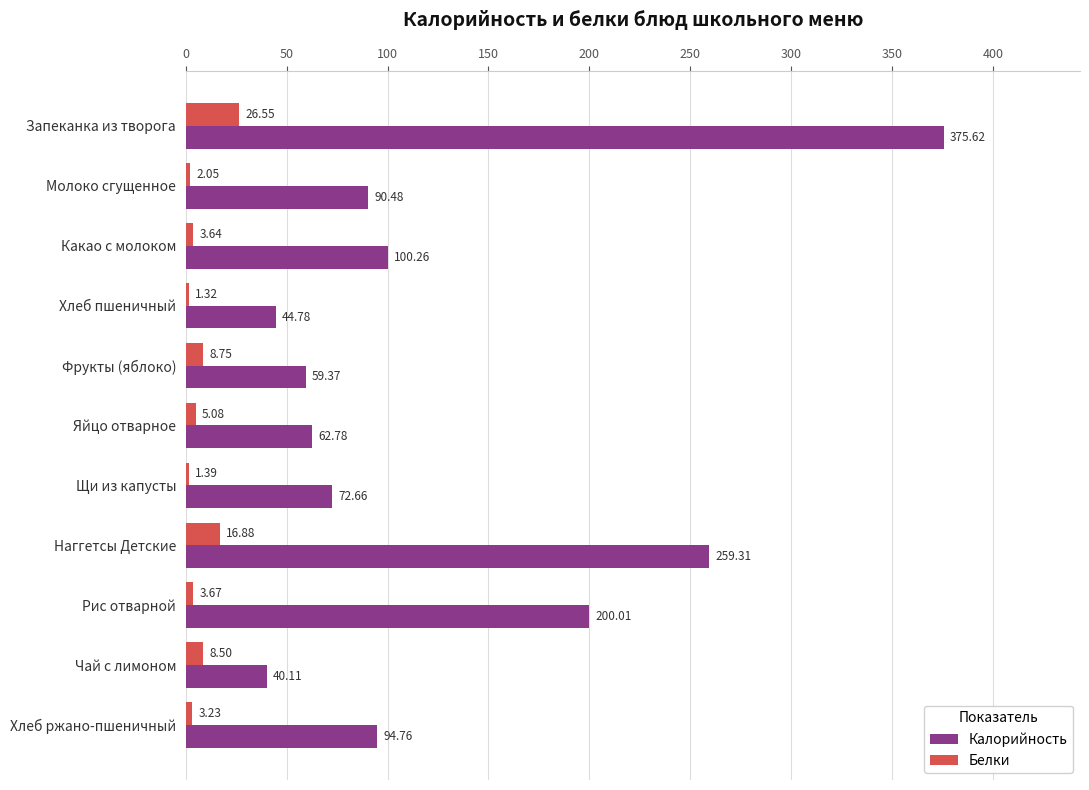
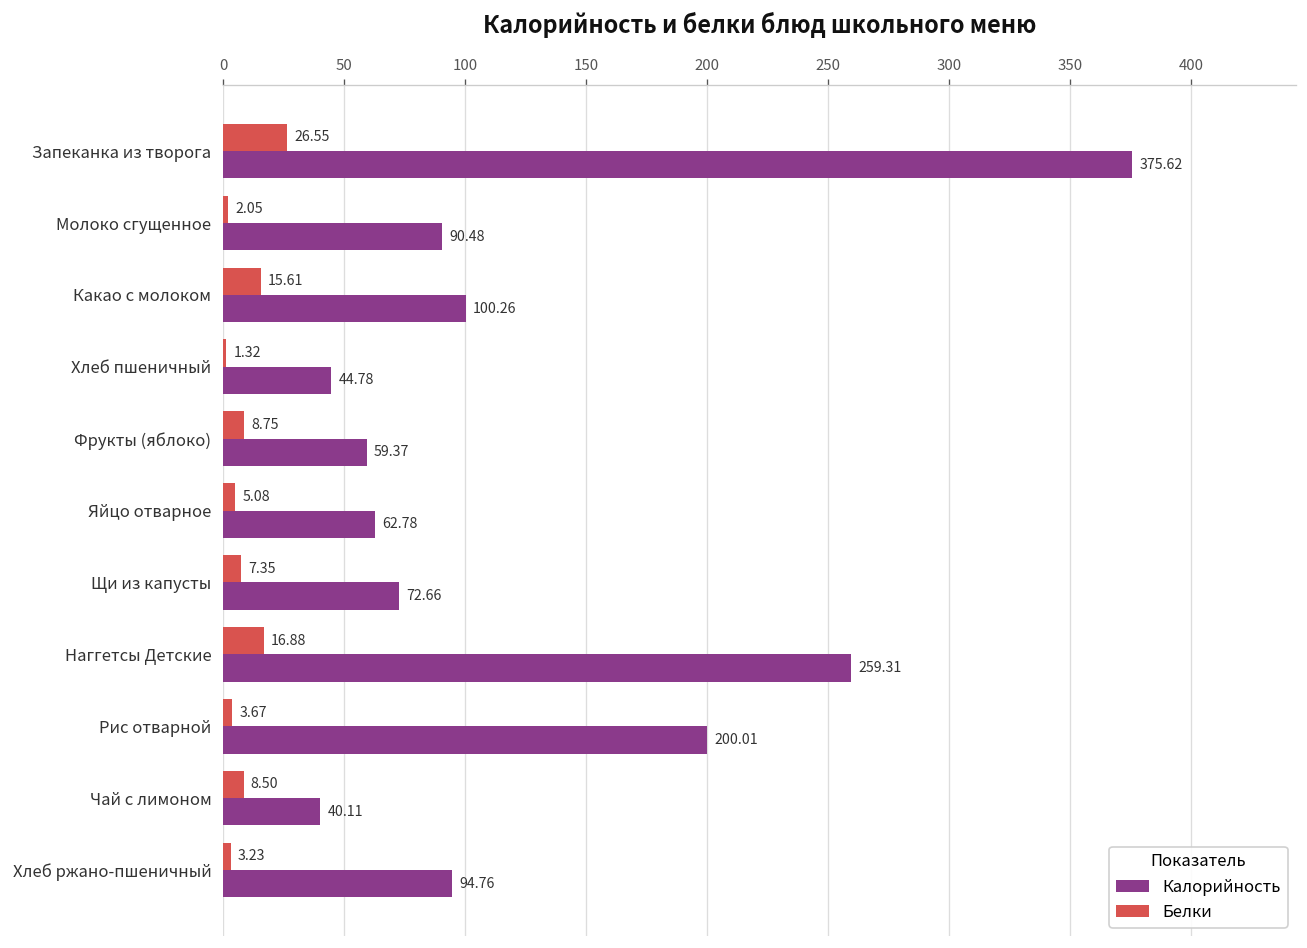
  {
    "Калорийность": {
      "Запеканка из творога": 375.62,
      "Молоко сгущенное": 90.48,
      "Какао с молоком": 100.26,
      "Хлеб пшеничный": 44.78,
      "Фрукты (яблоко)": 59.37,
      "Яйцо отварное": 62.78,
      "Щи из капусты": 72.66,
      "Наггетсы Детские": 259.31,
      "Рис отварной": 200.01,
      "Чай с лимоном": 40.11,
      "Хлеб ржано-пшеничный": 94.76
    },
    "Белки": {
      "Запеканка из творога": 26.55,
      "Молоко сгущенное": 2.05,
-     "Какао с молоком": 3.64,
+     "Какао с молоком": 15.61,
      "Хлеб пшеничный": 1.32,
      "Фрукты (яблоко)": 8.75,
      "Яйцо отварное": 5.08,
-     "Щи из капусты": 1.39,
+     "Щи из капусты": 7.35,
      "Наггетсы Детские": 16.88,
      "Рис отварной": 3.67,
      "Чай с лимоном": 8.50,
      "Хлеб ржано-пшеничный": 3.23
    }
  }
